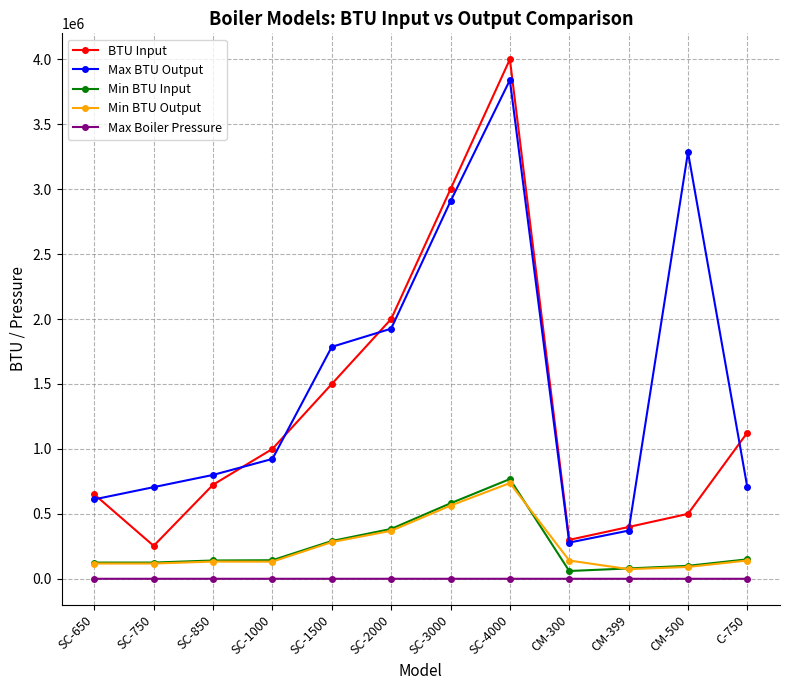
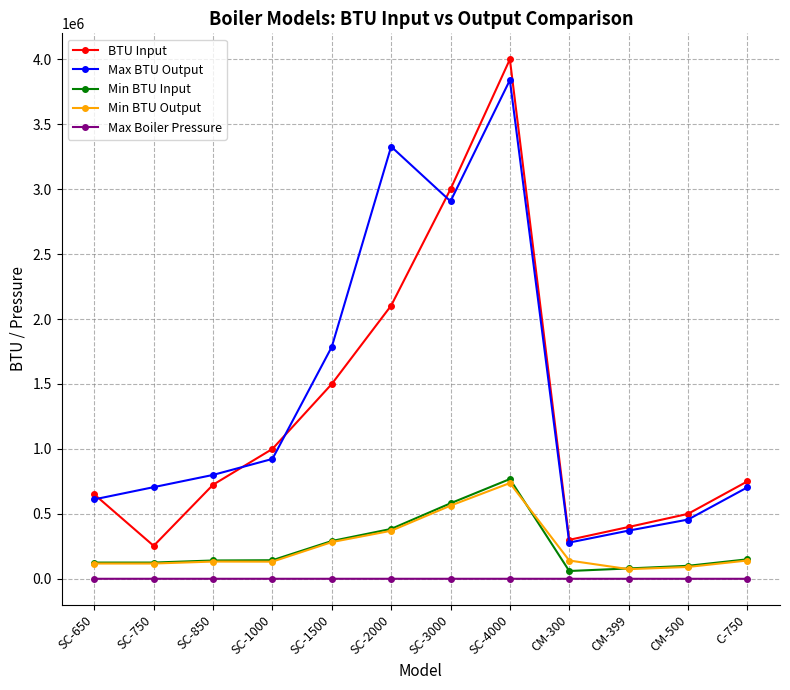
  {
    "BTU Input": {
      "SC-650": 650000,
      "SC-750": 250000,
      "SC-850": 720000,
      "SC-1000": 1000000,
      "SC-1500": 1500000,
-     "SC-2000": 2000000,
+     "SC-2000": 2100000,
      "SC-3000": 3000000,
      "SC-4000": 4000000,
      "CM-300": 300000,
      "CM-399": 400000,
      "CM-500": 500000,
-     "C-750": 1130000
+     "C-750": 750000
    },
    "Max BTU Output": {
      "SC-650": 610000,
      "SC-750": 710000,
      "SC-850": 800000,
      "SC-1000": 920000,
      "SC-1500": 1790000,
-     "SC-2000": 1930000,
+     "SC-2000": 3330000,
      "SC-3000": 2910000,
      "SC-4000": 3840000,
      "CM-300": 280000,
      "CM-399": 370000,
-     "CM-500": 3280000,
+     "CM-500": 460000,
      "C-750": 700000
    },
    "Min BTU Input": {
      "SC-4000": 770000,
      "CM-300": 60000
    },
    "Min BTU Output": {
      "SC-4000": 740000,
      "CM-300": 140000
    },
    "Max Boiler Pressure": {
      "SC-650": 0,
      "SC-750": 0,
      "SC-850": 0,
      "SC-1000": 0,
      "SC-1500": 0,
      "SC-2000": 0,
      "SC-3000": 0,
      "SC-4000": 0,
      "CM-300": 0,
      "CM-399": 0,
      "CM-500": 0,
      "C-750": 0
    }
  }
